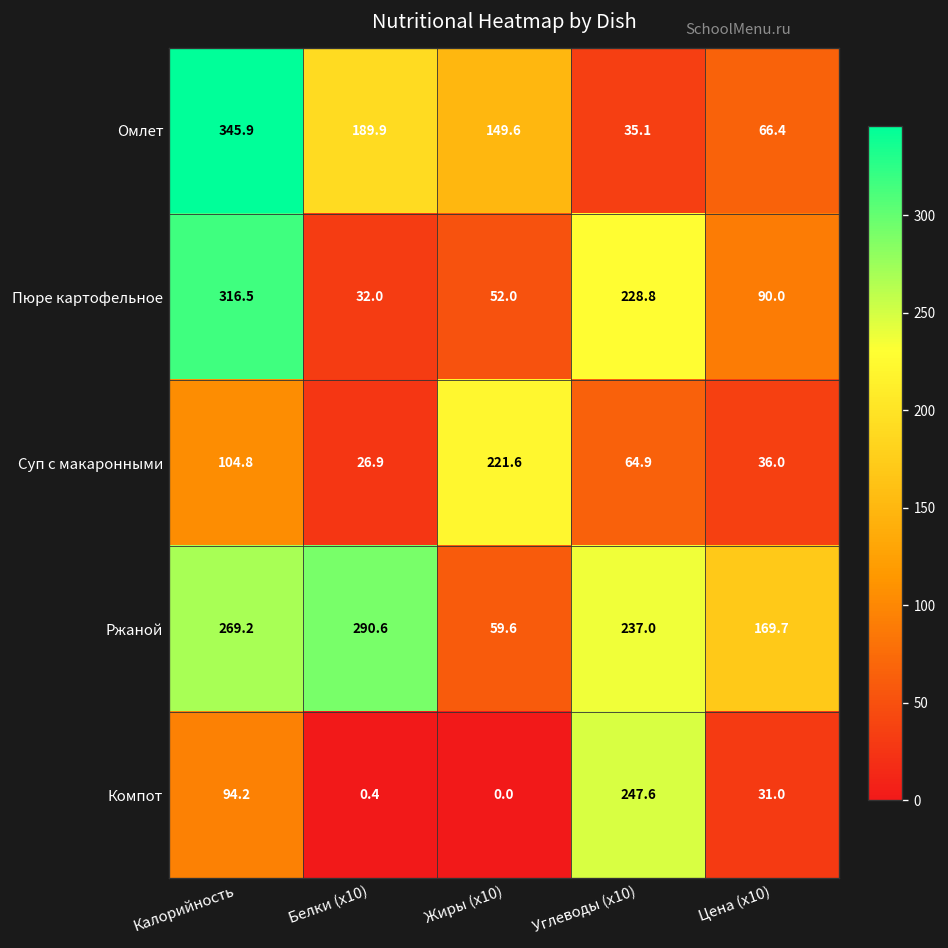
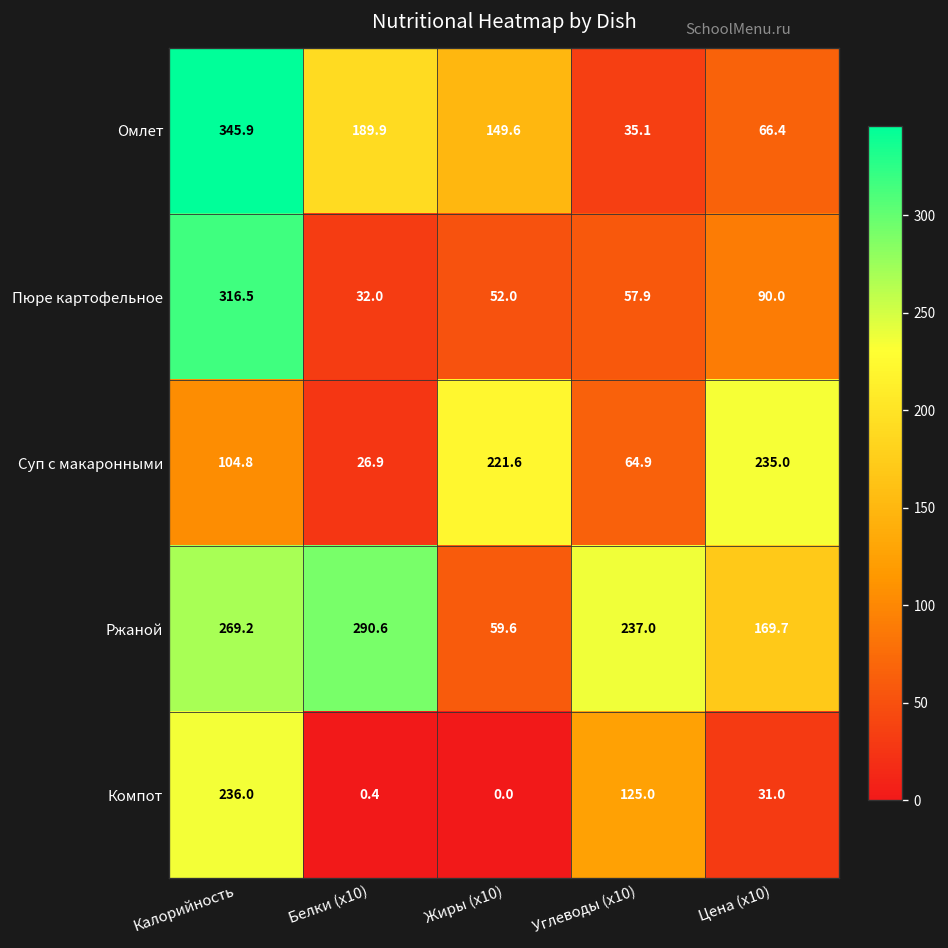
  {
    "Омлет": {
      "Калорийность": 345.9,
      "Белки (x10)": 189.9,
      "Жиры (x10)": 149.6,
      "Углеводы (x10)": 35.1,
      "Цена (x10)": 66.4
    },
    "Пюре картофельное": {
      "Калорийность": 316.5,
      "Белки (x10)": 32.0,
      "Жиры (x10)": 52.0,
-     "Углеводы (x10)": 228.8,
+     "Углеводы (x10)": 57.9,
      "Цена (x10)": 90.0
    },
    "Суп с макаронными": {
      "Калорийность": 104.8,
      "Белки (x10)": 26.9,
      "Жиры (x10)": 221.6,
      "Углеводы (x10)": 64.9,
-     "Цена (x10)": 36.0
+     "Цена (x10)": 235.0
    },
    "Ржаной": {
      "Калорийность": 269.2,
      "Белки (x10)": 290.6,
      "Жиры (x10)": 59.6,
      "Углеводы (x10)": 237.0,
      "Цена (x10)": 169.7
    },
    "Компот": {
-     "Калорийность": 94.2,
+     "Калорийность": 236.0,
      "Белки (x10)": 0.4,
      "Жиры (x10)": 0.0,
-     "Углеводы (x10)": 247.6,
+     "Углеводы (x10)": 125.0,
      "Цена (x10)": 31.0
    }
  }
